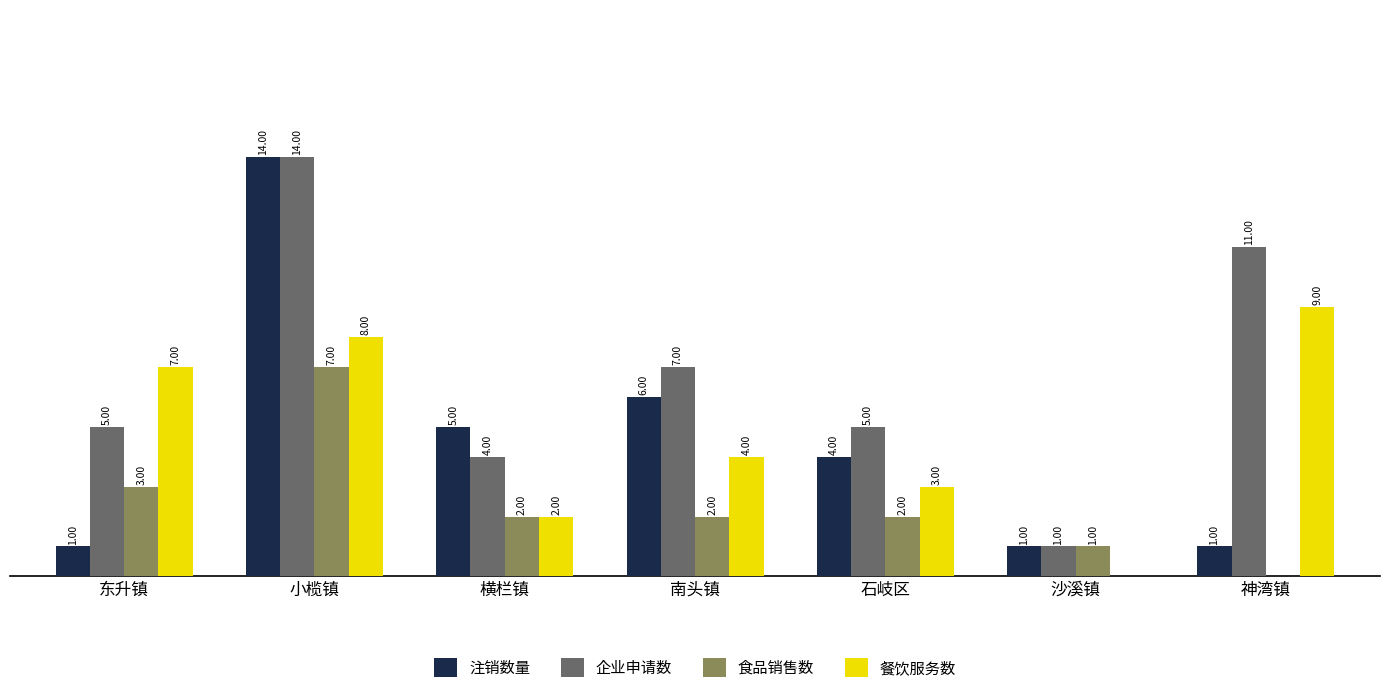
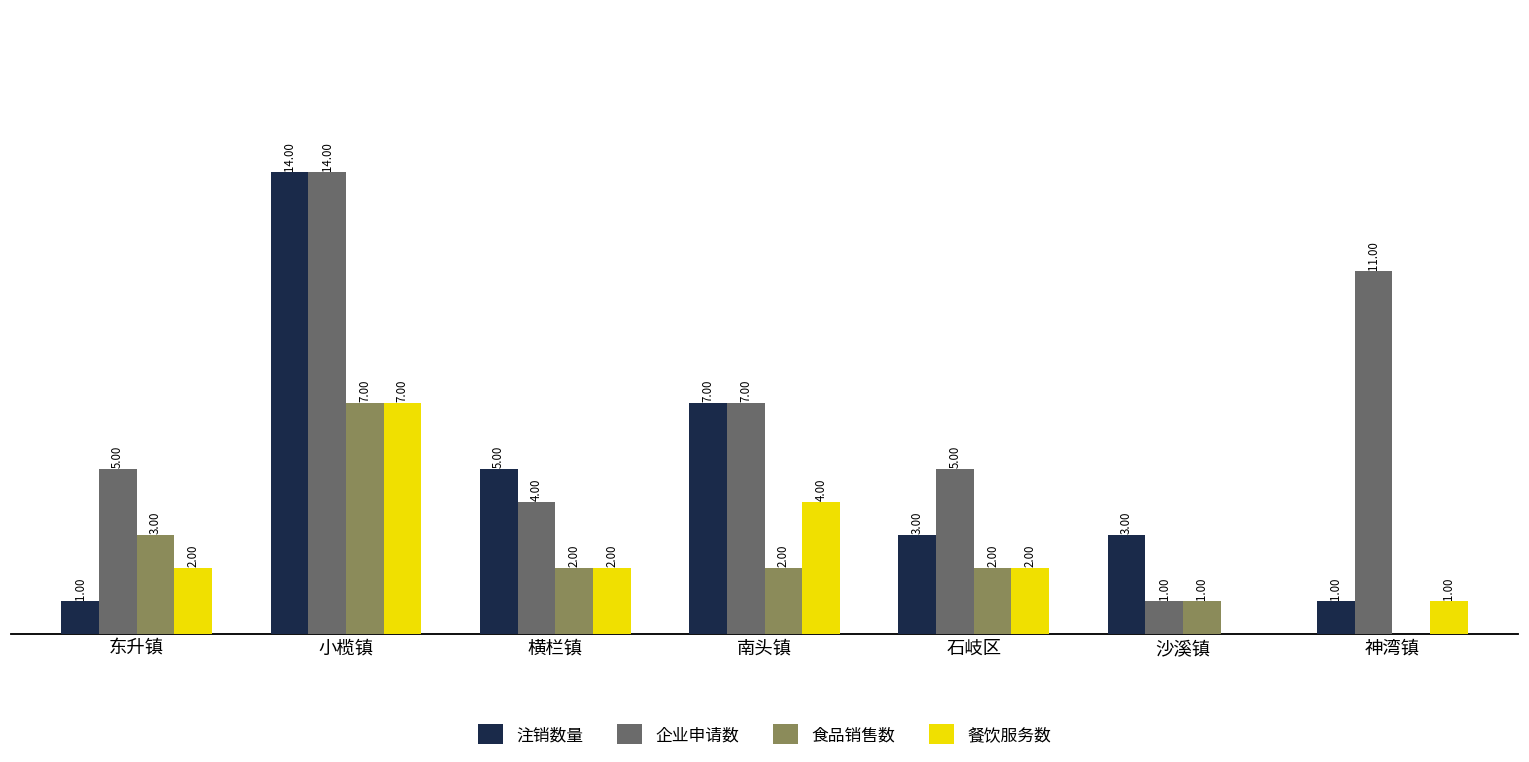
  {
    "注销数量": {
      "东升镇": 1.00,
      "小榄镇": 14.00,
      "横栏镇": 5.00,
-     "南头镇": 6.00,
-     "石岐区": 4.00,
-     "沙溪镇": 1.00,
+     "南头镇": 7.00,
+     "石岐区": 3.00,
+     "沙溪镇": 3.00,
      "神湾镇": 1.00
    },
    "餐饮服务数": {
-     "东升镇": 7.00,
-     "小榄镇": 8.00,
+     "东升镇": 2.00,
+     "小榄镇": 7.00,
      "横栏镇": 2.00,
      "南头镇": 4.00,
-     "石岐区": 3.00,
-     "神湾镇": 9.00
+     "石岐区": 2.00,
+     "神湾镇": 1.00
    }
  }
